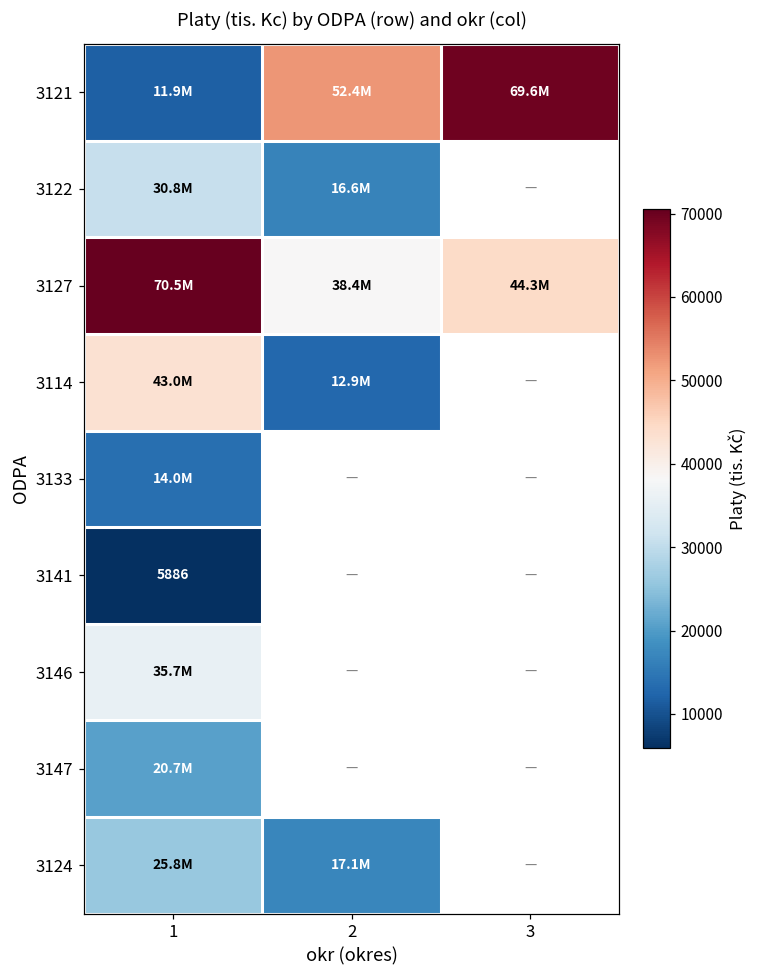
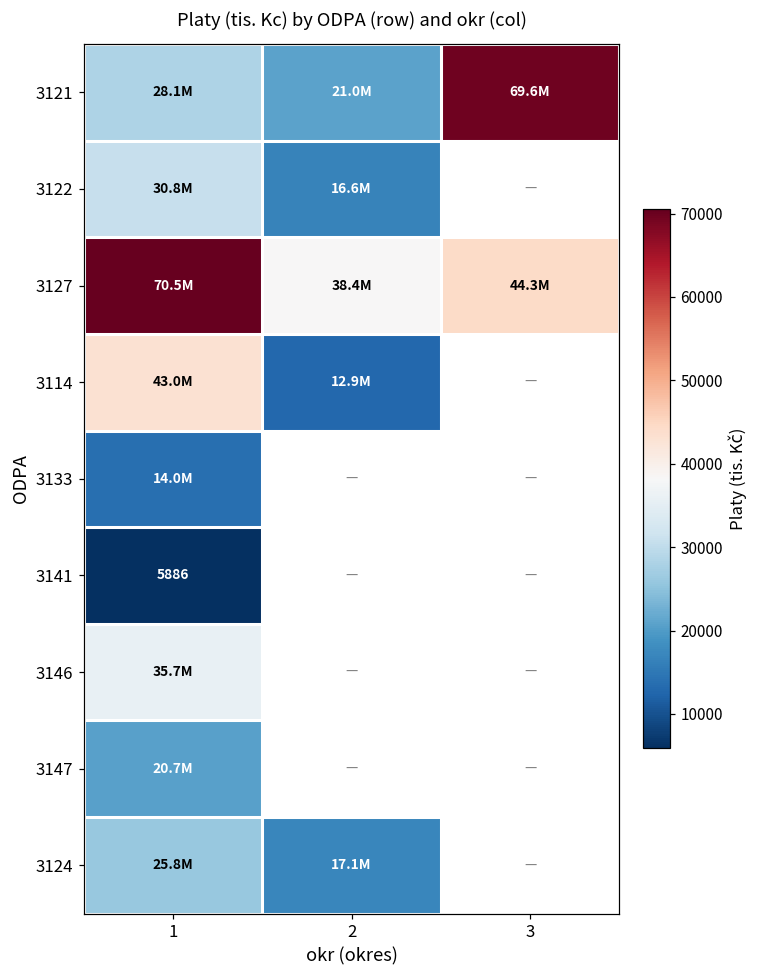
  {
    "3121": {
-     "1": "11.9M",
-     "2": "52.4M",
+     "1": "28.1M",
+     "2": "21.0M",
      "3": "69.6M"
    },
    "3122": {
      "1": "30.8M",
      "2": "16.6M"
    },
    "3127": {
      "1": "70.5M",
      "2": "38.4M",
      "3": "44.3M"
    },
    "3114": {
      "1": "43.0M",
      "2": "12.9M"
    },
    "3133": {
      "1": "14.0M"
    },
    "3141": {
      "1": "5886"
    },
    "3146": {
      "1": "35.7M"
    },
    "3147": {
      "1": "20.7M"
    },
    "3124": {
      "1": "25.8M",
      "2": "17.1M"
    }
  }
